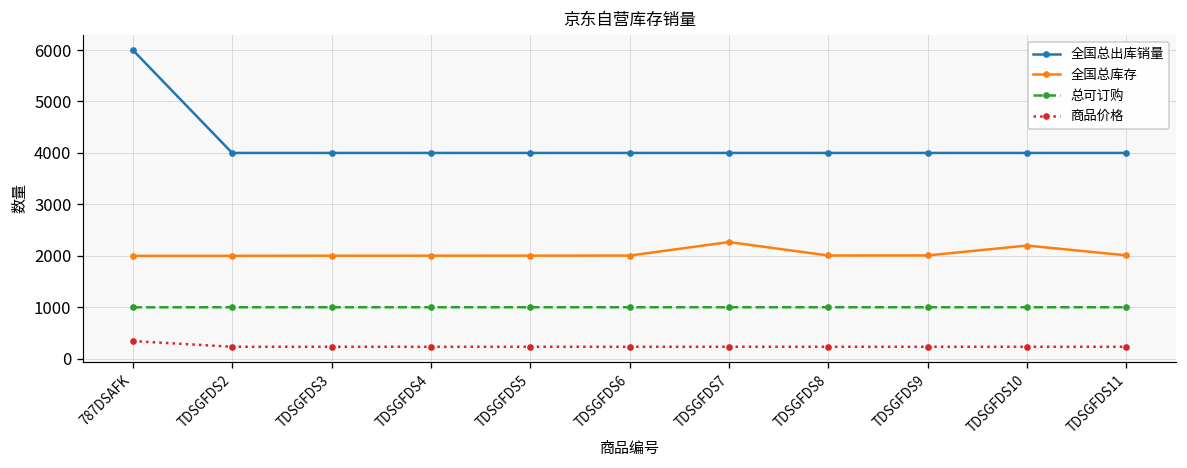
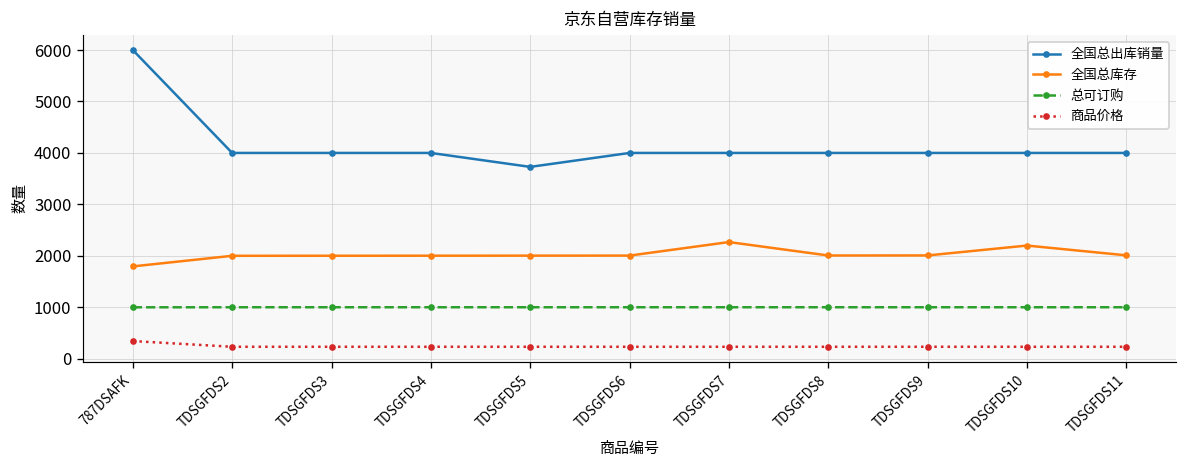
  {
    "全国总出库销量": {
      "787DSAFK": 6000,
      "TDSGFDS2": 4000,
      "TDSGFDS3": 4000,
      "TDSGFDS4": 4000,
-     "TDSGFDS5": 4000,
+     "TDSGFDS5": 3700,
      "TDSGFDS6": 4000,
      "TDSGFDS7": 4000,
      "TDSGFDS8": 4000,
      "TDSGFDS9": 4000,
      "TDSGFDS10": 4000,
      "TDSGFDS11": 4000
    },
    "全国总库存": {
-     "787DSAFK": 2000,
+     "787DSAFK": 1800,
      "TDSGFDS2": 2000,
      "TDSGFDS3": 2000,
      "TDSGFDS4": 2000,
      "TDSGFDS5": 2000,
      "TDSGFDS6": 2000,
      "TDSGFDS7": 2300,
      "TDSGFDS8": 2000,
      "TDSGFDS9": 2000,
      "TDSGFDS10": 2200,
      "TDSGFDS11": 2000
    },
    "总可订购": {
      "787DSAFK": 1000,
      "TDSGFDS2": 1000,
      "TDSGFDS3": 1000,
      "TDSGFDS4": 1000,
      "TDSGFDS5": 1000,
      "TDSGFDS6": 1000,
      "TDSGFDS7": 1000,
      "TDSGFDS8": 1000,
      "TDSGFDS9": 1000,
      "TDSGFDS10": 1000,
      "TDSGFDS11": 1000
    },
    "商品价格": {
      "787DSAFK": 300,
      "TDSGFDS2": 200,
      "TDSGFDS3": 200,
      "TDSGFDS4": 200,
      "TDSGFDS5": 200,
      "TDSGFDS6": 200,
      "TDSGFDS7": 200,
      "TDSGFDS8": 200,
      "TDSGFDS9": 200,
      "TDSGFDS10": 200,
      "TDSGFDS11": 200
    }
  }
